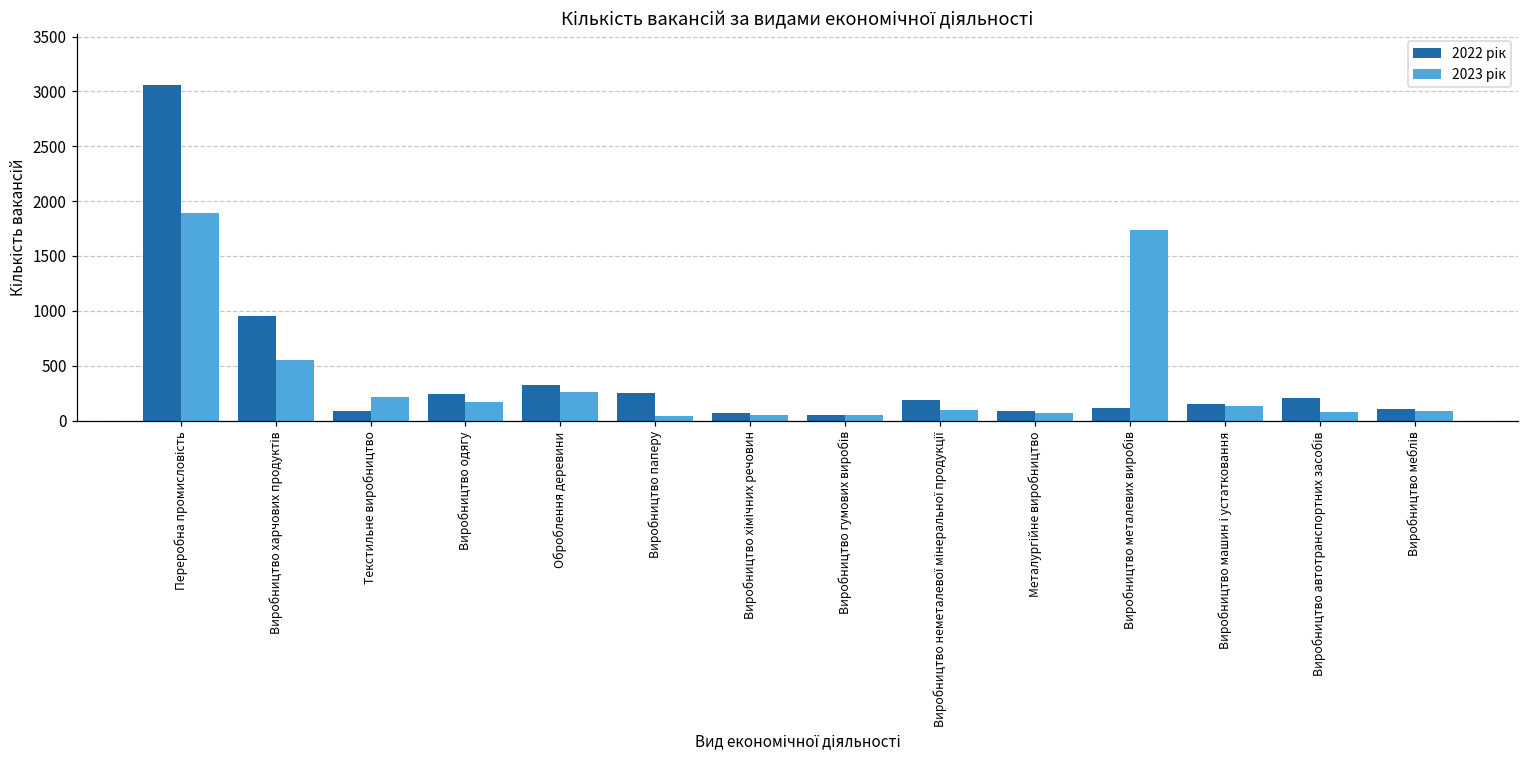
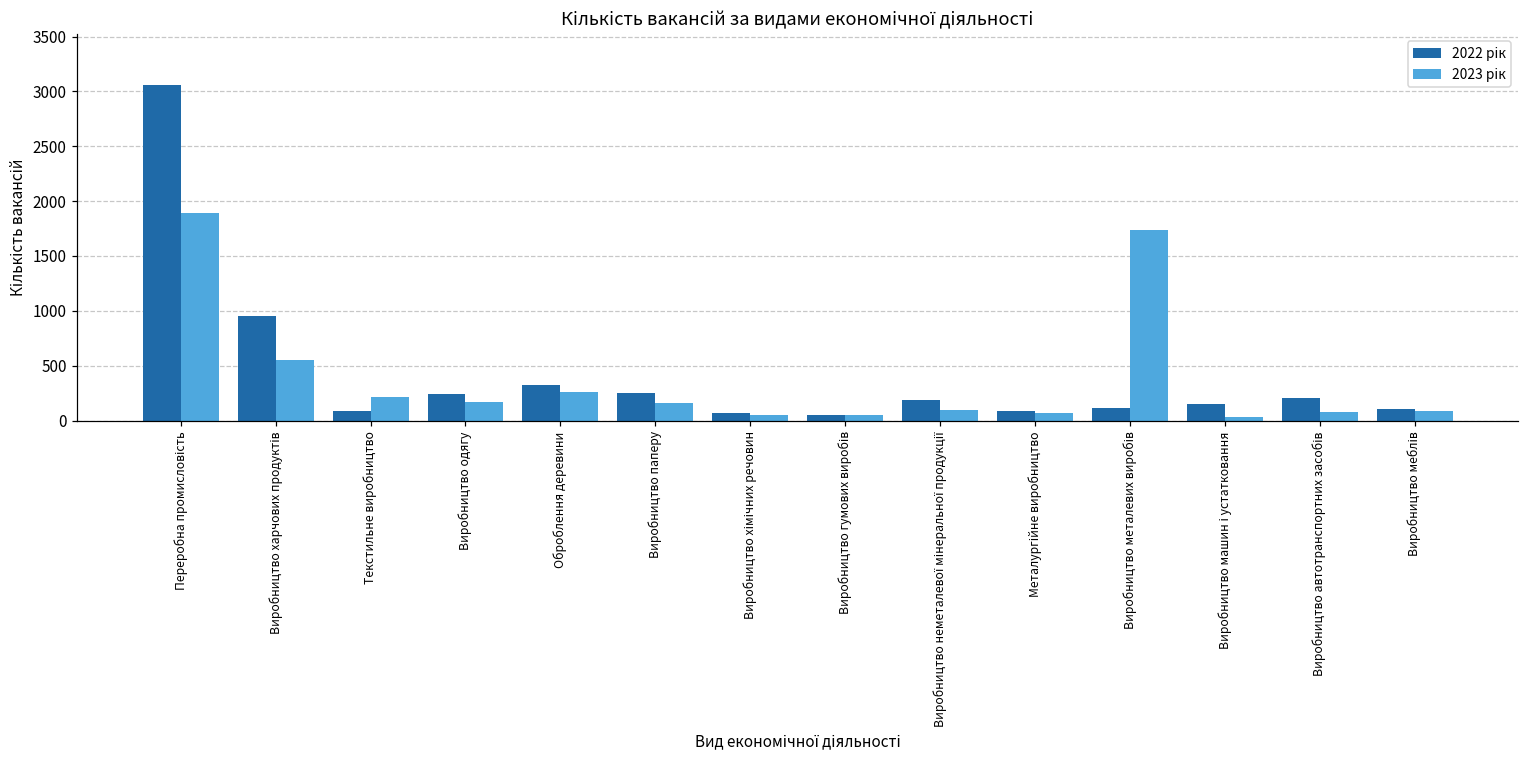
  {
    "2022 рік": {
      "Переробна промисловість": 3100,
      "Виробництво харчових продуктів": 1000,
      "Текстильне виробництво": 100,
      "Виробництво одягу": 200,
      "Оброблення деревини": 300,
      "Виробництво паперу": 200,
      "Виробництво хімічних речовин": 100,
      "Виробництво гумових виробів": 100,
      "Виробництво неметалевої мінеральної продукції": 200,
      "Металургійне виробництво": 100,
      "Виробництво металевих виробів": 100,
      "Виробництво машин і устатковання": 200,
      "Виробництво автотранспортних засобів": 200,
      "Виробництво меблів": 100
    },
    "2023 рік": {
      "Переробна промисловість": 1900,
      "Виробництво харчових продуктів": 500,
      "Текстильне виробництво": 200,
      "Виробництво одягу": 200,
      "Оброблення деревини": 300,
-     "Виробництво паперу": 0,
+     "Виробництво паперу": 200,
      "Виробництво хімічних речовин": 0,
      "Виробництво гумових виробів": 0,
      "Виробництво неметалевої мінеральної продукції": 100,
      "Металургійне виробництво": 100,
      "Виробництво металевих виробів": 1700,
-     "Виробництво машин і устатковання": 100,
+     "Виробництво машин і устатковання": 0,
      "Виробництво автотранспортних засобів": 100,
      "Виробництво меблів": 100
    }
  }
